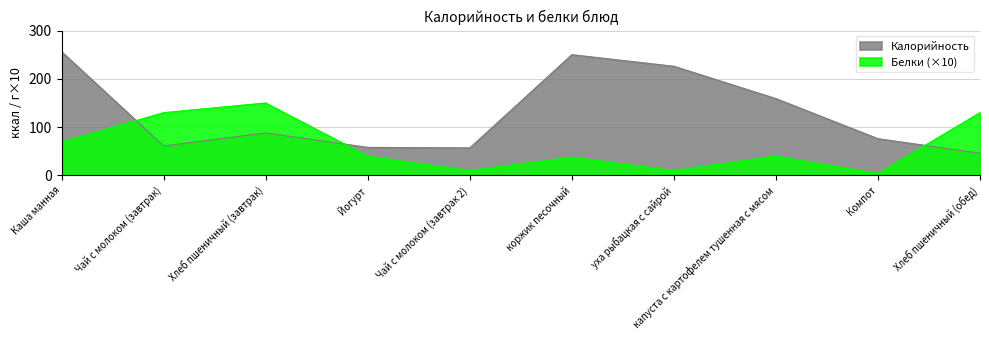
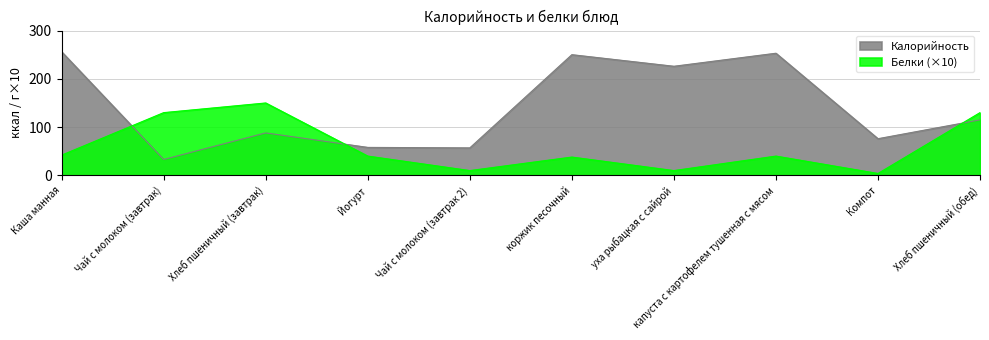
  {
    "Калорийность": {
      "Каша манная": 260,
-     "Чай с молоком (завтрак)": 60,
+     "Чай с молоком (завтрак)": 30,
      "Хлеб пшеничный (завтрак)": 90,
      "Йогурт": 60,
      "Чай с молоком (завтрак 2)": 60,
      "коржик песочный": 250,
      "уха рыбацкая с сайрой": 230,
-     "капуста с картофелем тушенная с мясом": 160,
+     "капуста с картофелем тушенная с мясом": 250,
      "Компот": 80,
-     "Хлеб пшеничный (обед)": 50
+     "Хлеб пшеничный (обед)": 120
    },
    "Белки (×10)": {
-     "Каша манная": 70,
+     "Каша манная": 40,
      "Чай с молоком (завтрак)": 130,
      "Хлеб пшеничный (завтрак)": 150,
      "Йогурт": 40,
      "Чай с молоком (завтрак 2)": 10,
      "коржик песочный": 40,
      "уха рыбацкая с сайрой": 10,
      "капуста с картофелем тушенная с мясом": 40,
      "Компот": 0,
      "Хлеб пшеничный (обед)": 130
    }
  }
